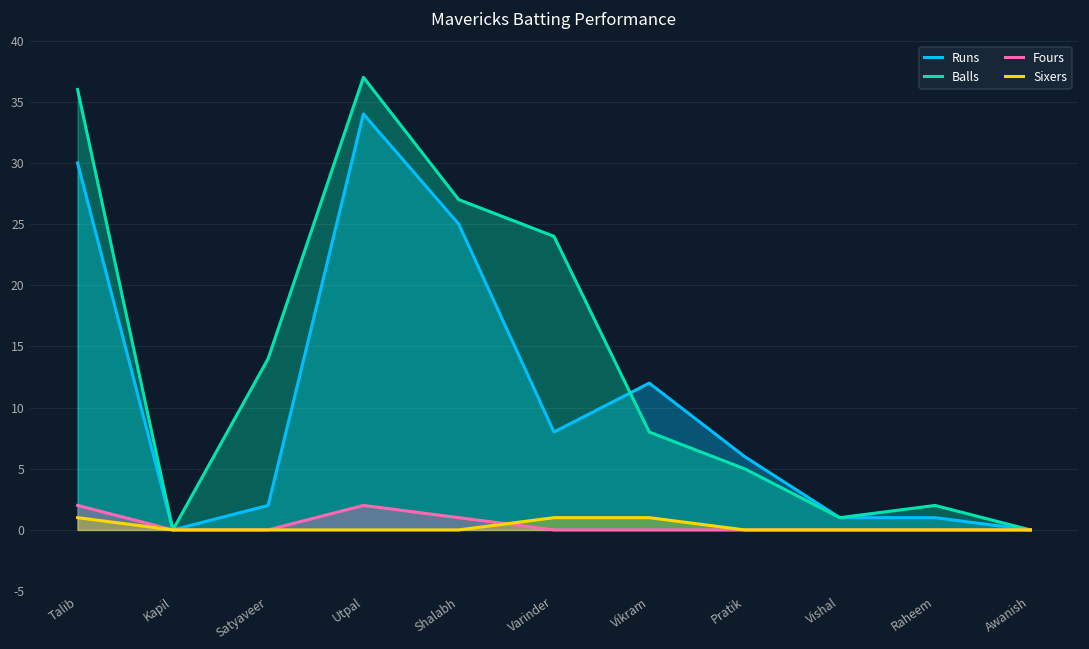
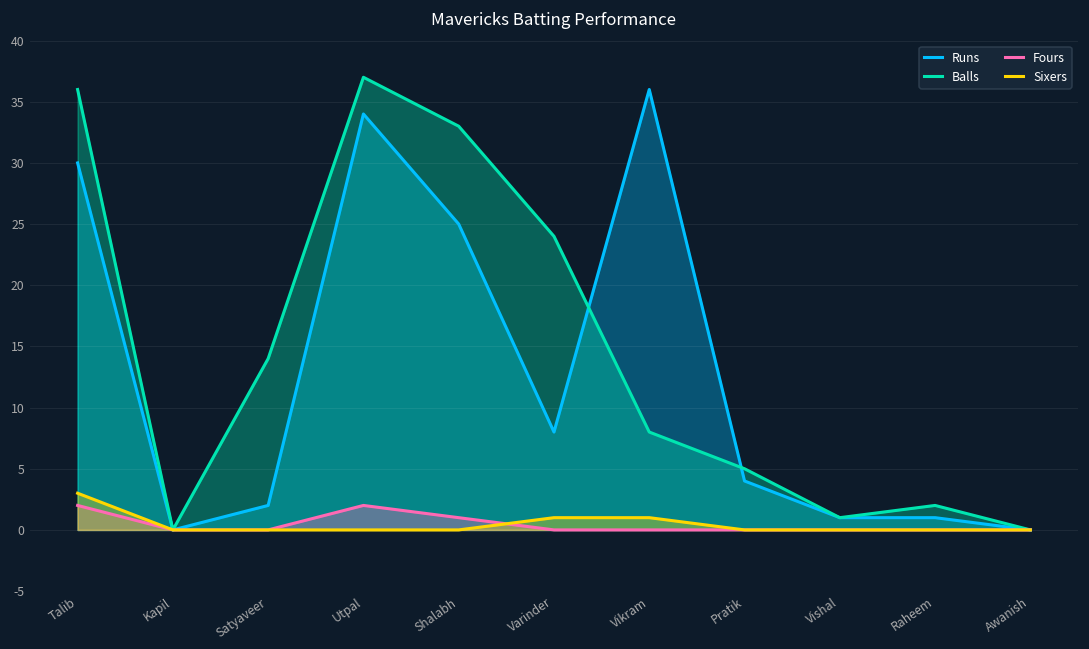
  {
    "Runs": {
      "Talib": 30,
      "Satyaveer": 2,
      "Utpal": 34,
      "Shalabh": 25,
      "Varinder": 8,
-     "Vikram": 12,
-     "Pratik": 6,
+     "Vikram": 36,
+     "Pratik": 4,
      "Raheem": 1
    },
    "Balls": {
      "Talib": 36,
      "Satyaveer": 14,
      "Utpal": 37,
-     "Shalabh": 27,
+     "Shalabh": 33,
      "Varinder": 24,
      "Vikram": 8,
      "Pratik": 5,
      "Raheem": 2
    },
    "Fours": {
      "Talib": 2,
      "Utpal": 2,
      "Shalabh": 1,
      "Varinder": 0,
      "Vikram": 0
    },
    "Sixers": {
-     "Talib": 1,
+     "Talib": 3,
      "Utpal": 0,
      "Shalabh": 0,
      "Varinder": 1,
      "Vikram": 1
    }
  }
